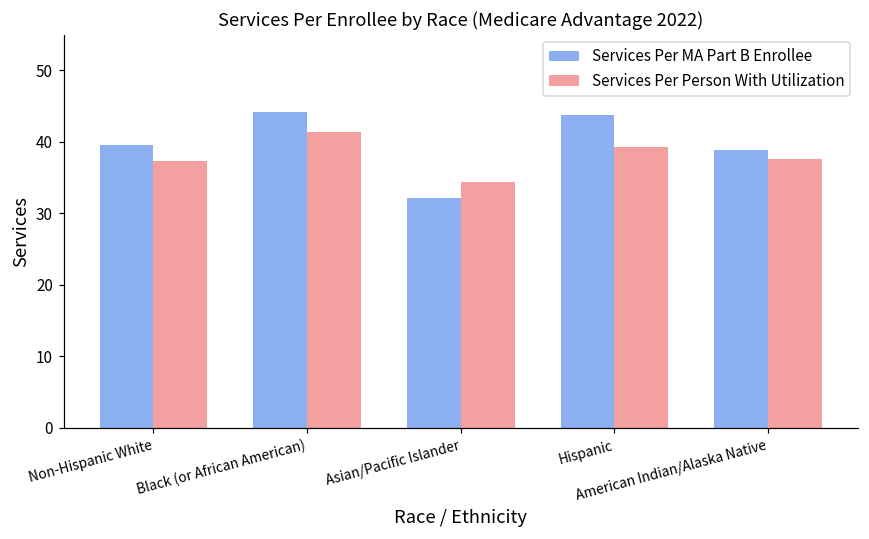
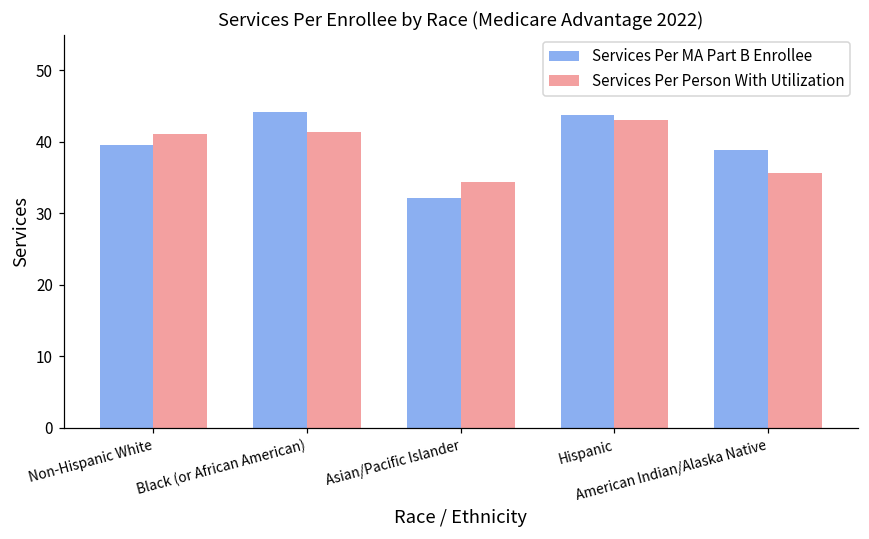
  {
    "Services Per MA Part B Enrollee": {
      "Non-Hispanic White": 40,
      "Black (or African American)": 44,
      "Asian/Pacific Islander": 32,
      "Hispanic": 44,
      "American Indian/Alaska Native": 39
    },
    "Services Per Person With Utilization": {
-     "Non-Hispanic White": 37,
+     "Non-Hispanic White": 41,
      "Black (or African American)": 41,
      "Asian/Pacific Islander": 34,
-     "Hispanic": 39,
-     "American Indian/Alaska Native": 38
+     "Hispanic": 43,
+     "American Indian/Alaska Native": 36
    }
  }
